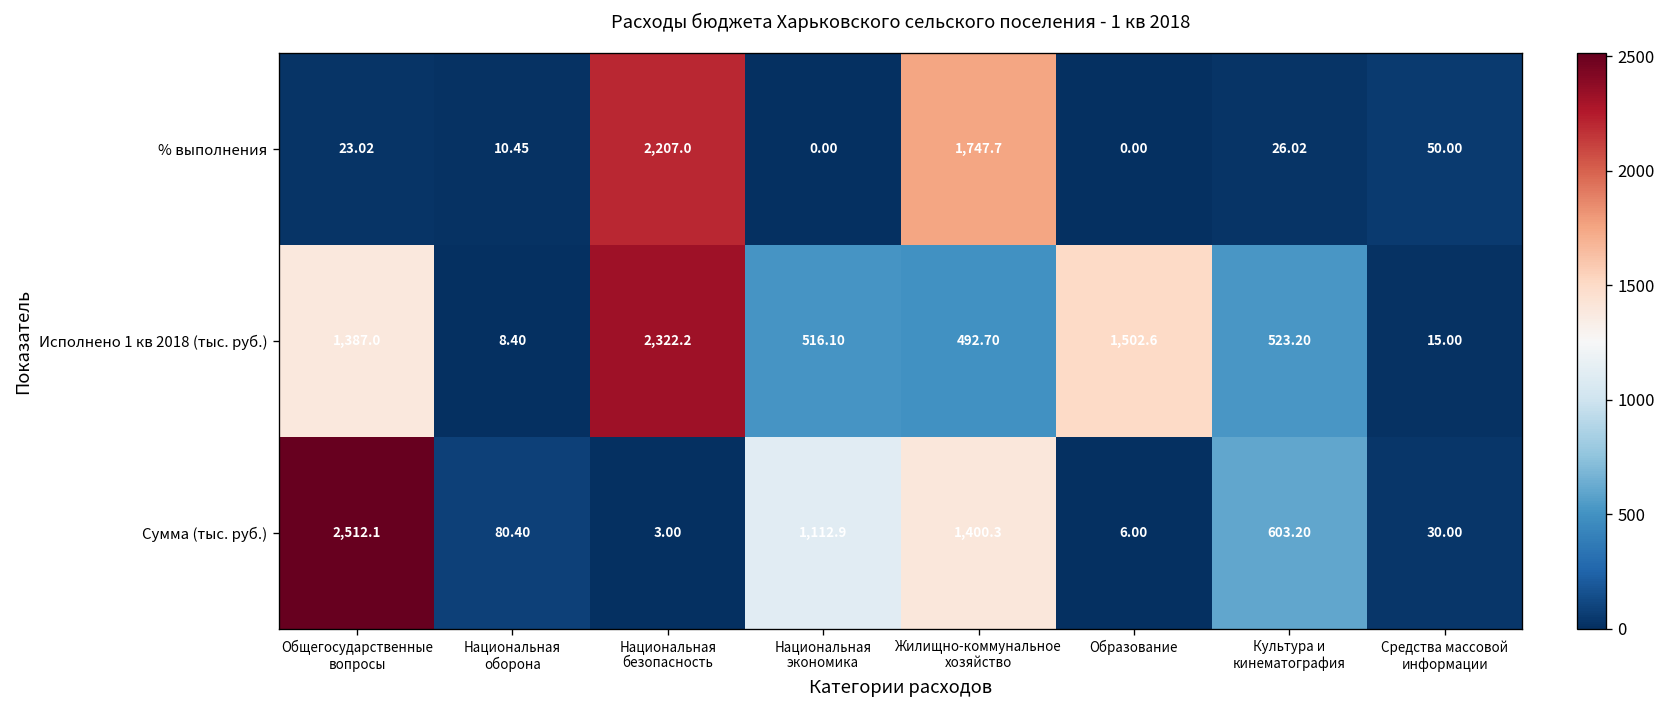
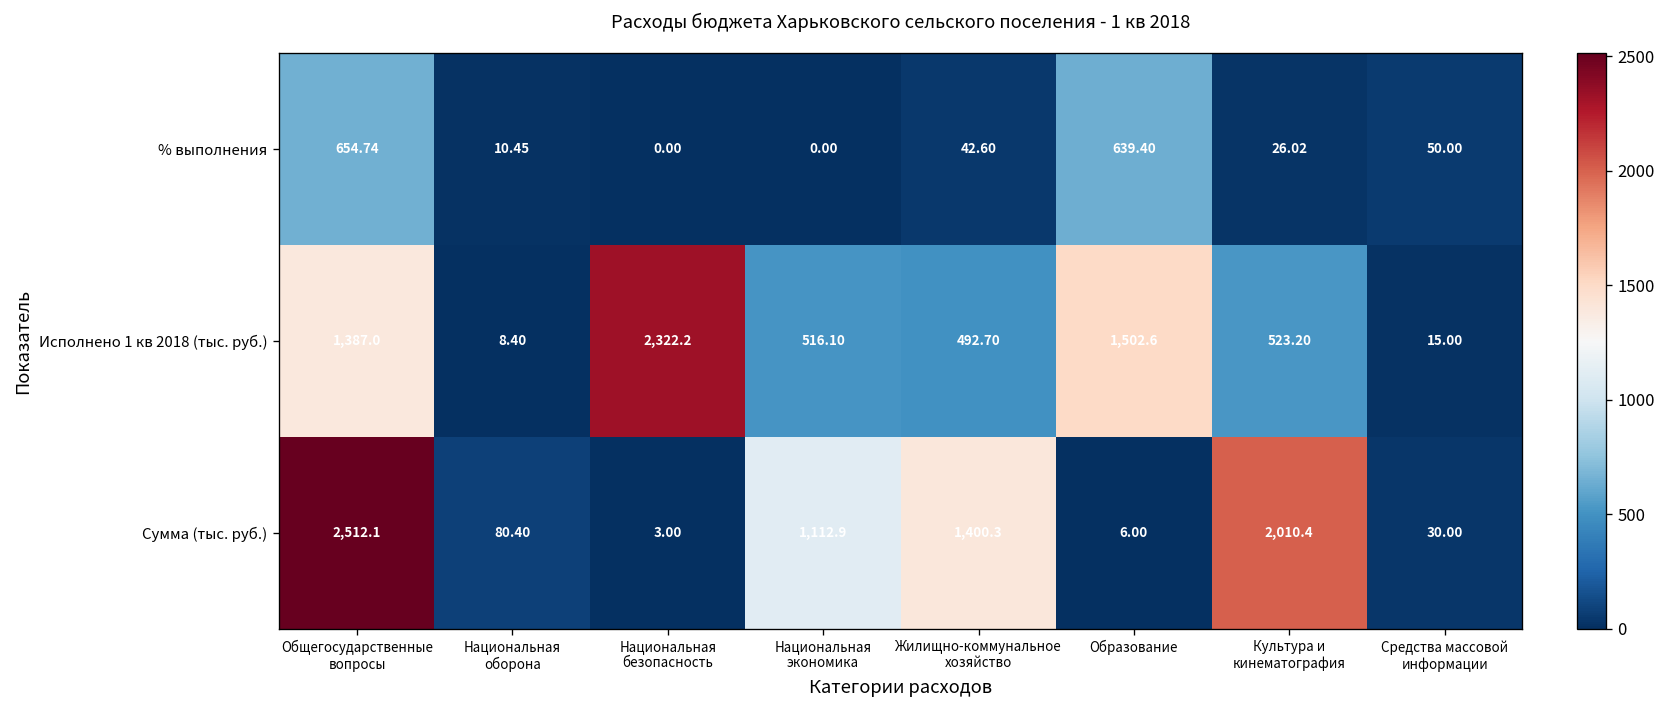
  {
    "% выполнения": {
-     "Общегосударственные вопросы": "23.02",
+     "Общегосударственные вопросы": "654.74",
      "Национальная оборона": "10.45",
-     "Национальная безопасность": "2,207.0",
+     "Национальная безопасность": "0.00",
      "Национальная экономика": "0.00",
-     "Жилищно-коммунальное хозяйство": "1,747.7",
-     "Образование": "0.00",
+     "Жилищно-коммунальное хозяйство": "42.60",
+     "Образование": "639.40",
      "Культура и кинематография": "26.02",
      "Средства массовой информации": "50.00"
    },
    "Исполнено 1 кв 2018 (тыс. руб.)": {
      "Национальная оборона": "8.40",
      "Национальная безопасность": "2,322.2",
      "Национальная экономика": "516.10",
      "Жилищно-коммунальное хозяйство": "492.70",
      "Образование": "1,502.6",
      "Культура и кинематография": "523.20",
      "Средства массовой информации": "15.00"
    },
    "Сумма (тыс. руб.)": {
      "Общегосударственные вопросы": "2,512.1",
      "Национальная оборона": "80.40",
      "Национальная безопасность": "3.00",
      "Образование": "6.00",
-     "Культура и кинематография": "603.20",
+     "Культура и кинематография": "2,010.4",
      "Средства массовой информации": "30.00"
    }
  }
